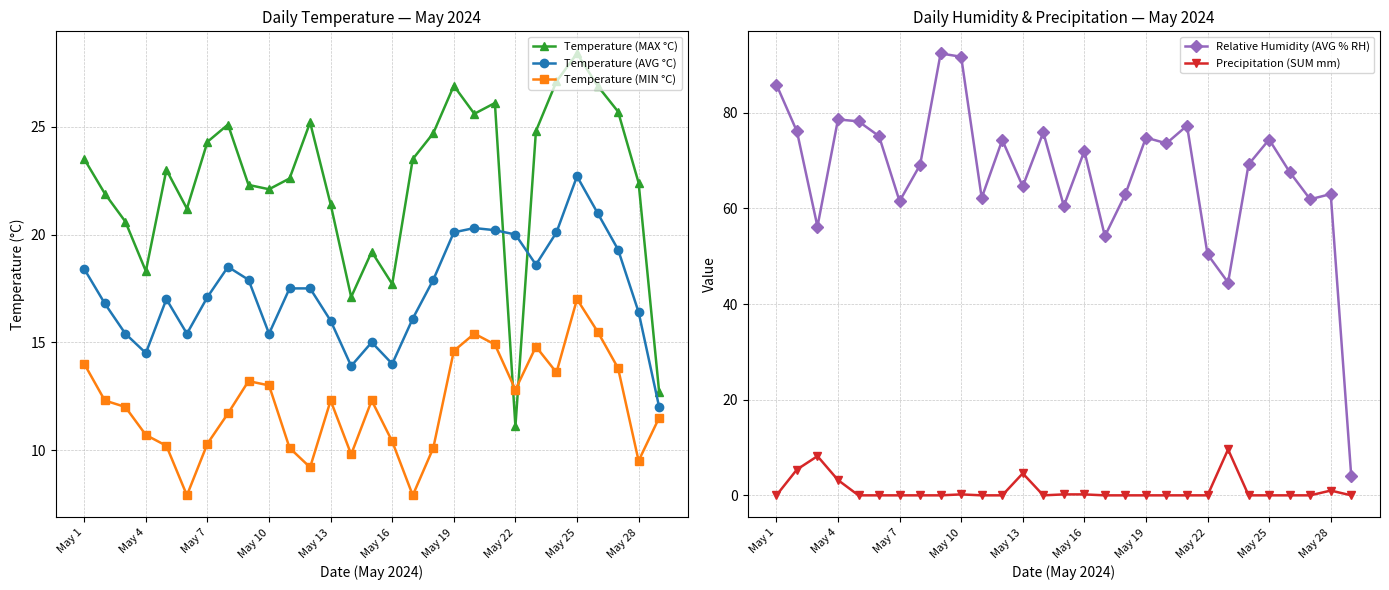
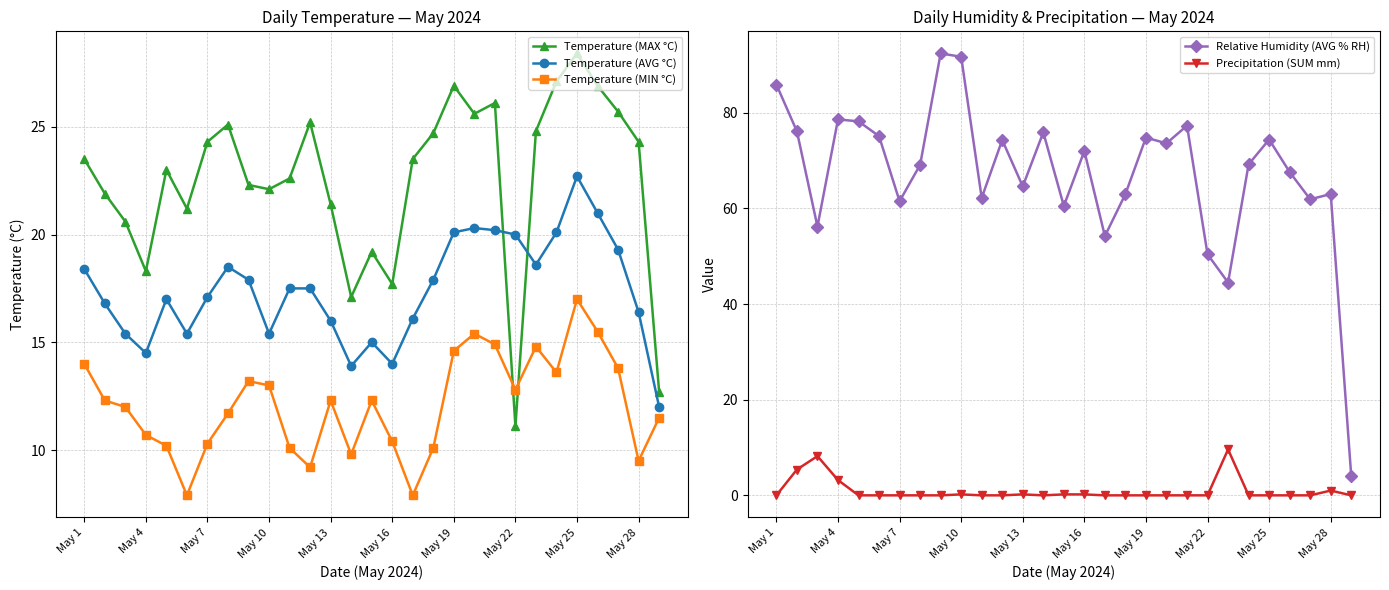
  {
    "Daily Temperature — May 2024": {
      "Temperature (MAX °C)": {
        "May 1": 23.5,
        "May 4": 18.3,
        "May 7": 24.3,
        "May 10": 22.1,
        "May 13": 21.4,
        "May 16": 17.7,
        "May 19": 26.9,
        "May 22": 11.1,
-       "May 28": 22.4
+       "May 28": 24.3
      },
      "Temperature (AVG °C)": {
        "May 1": 18.4,
        "May 4": 14.5,
        "May 7": 17.1,
        "May 10": 15.4,
        "May 13": 16.0,
        "May 16": 14.0,
        "May 19": 20.1,
        "May 22": 20.0,
        "May 25": 22.7,
        "May 28": 16.4
      },
      "Temperature (MIN °C)": {
        "May 1": 14.0,
        "May 4": 10.7,
        "May 7": 10.3,
        "May 10": 13.0,
        "May 13": 12.3,
        "May 16": 10.4,
        "May 19": 14.6,
        "May 22": 12.8,
        "May 25": 17.0,
        "May 28": 9.5
      }
    },
    "Daily Humidity & Precipitation — May 2024": {
      "Relative Humidity (AVG % RH)": {
        "May 1": 86,
        "May 4": 79,
        "May 7": 62,
        "May 10": 92,
        "May 13": 65,
        "May 16": 72,
        "May 19": 75,
        "May 22": 50,
        "May 25": 74,
        "May 28": 63
      },
      "Precipitation (SUM mm)": {
        "May 1": 0,
        "May 4": 3,
        "May 7": 0,
        "May 10": 0,
-       "May 13": 5,
+       "May 13": 0,
        "May 16": 0,
        "May 19": 0,
        "May 22": 0,
        "May 25": 0,
        "May 28": 1
      }
    }
  }
